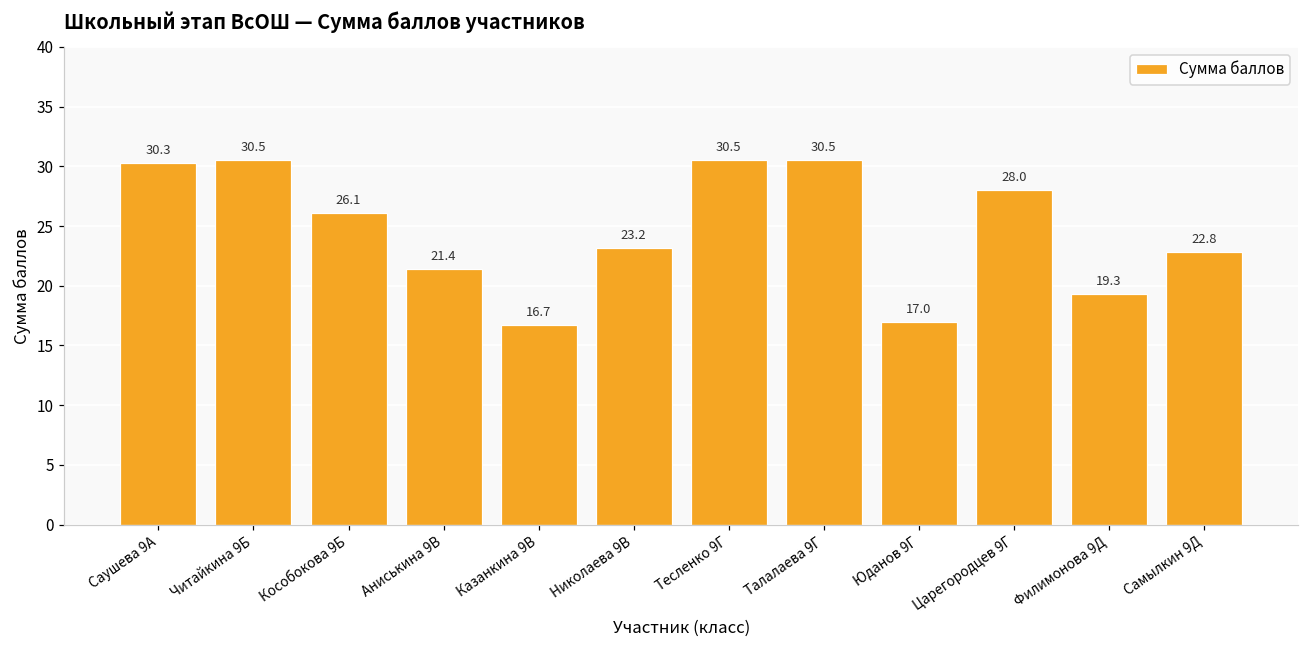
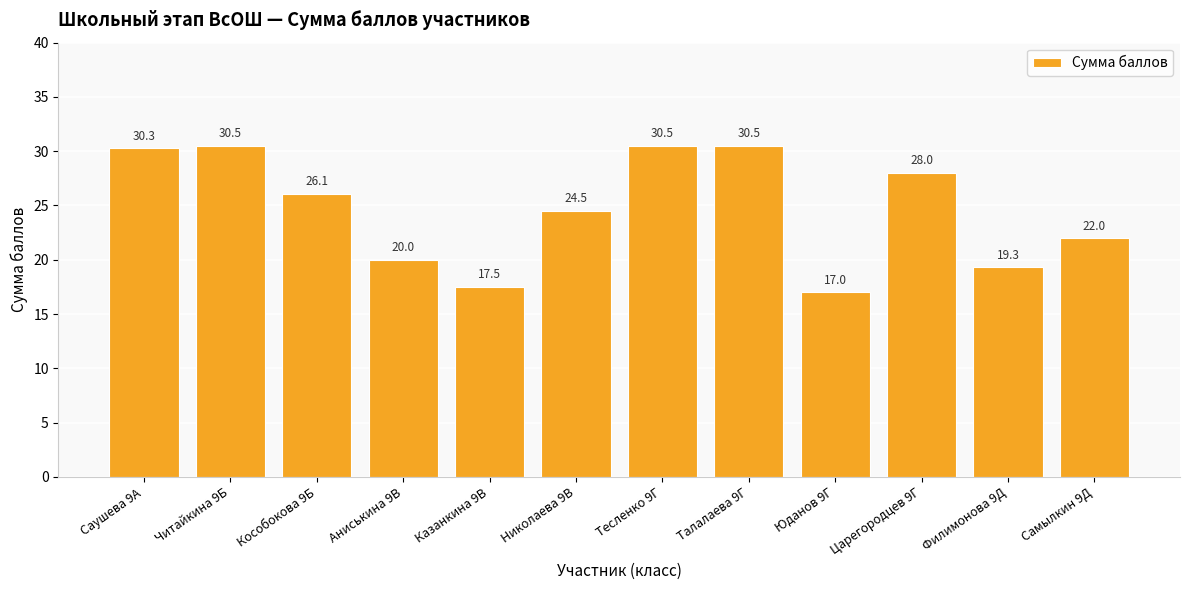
  {
    "Саушева 9А": 30.3,
    "Читайкина 9Б": 30.5,
    "Кособокова 9Б": 26.1,
-   "Аниськина 9В": 21.4,
-   "Казанкина 9В": 16.7,
-   "Николаева 9В": 23.2,
+   "Аниськина 9В": 20.0,
+   "Казанкина 9В": 17.5,
+   "Николаева 9В": 24.5,
    "Тесленко 9Г": 30.5,
    "Талалаева 9Г": 30.5,
    "Юданов 9Г": 17.0,
    "Царегородцев 9Г": 28.0,
    "Филимонова 9Д": 19.3,
-   "Самылкин 9Д": 22.8
+   "Самылкин 9Д": 22.0
  }
